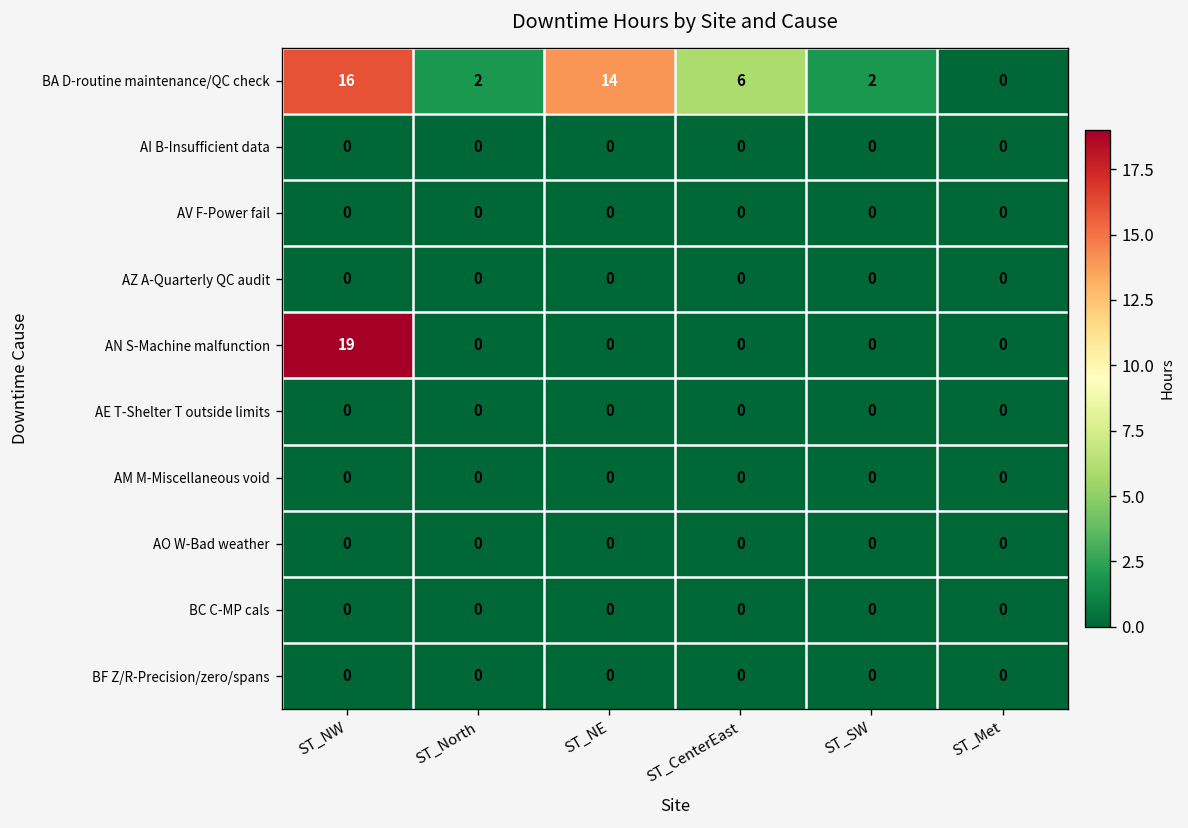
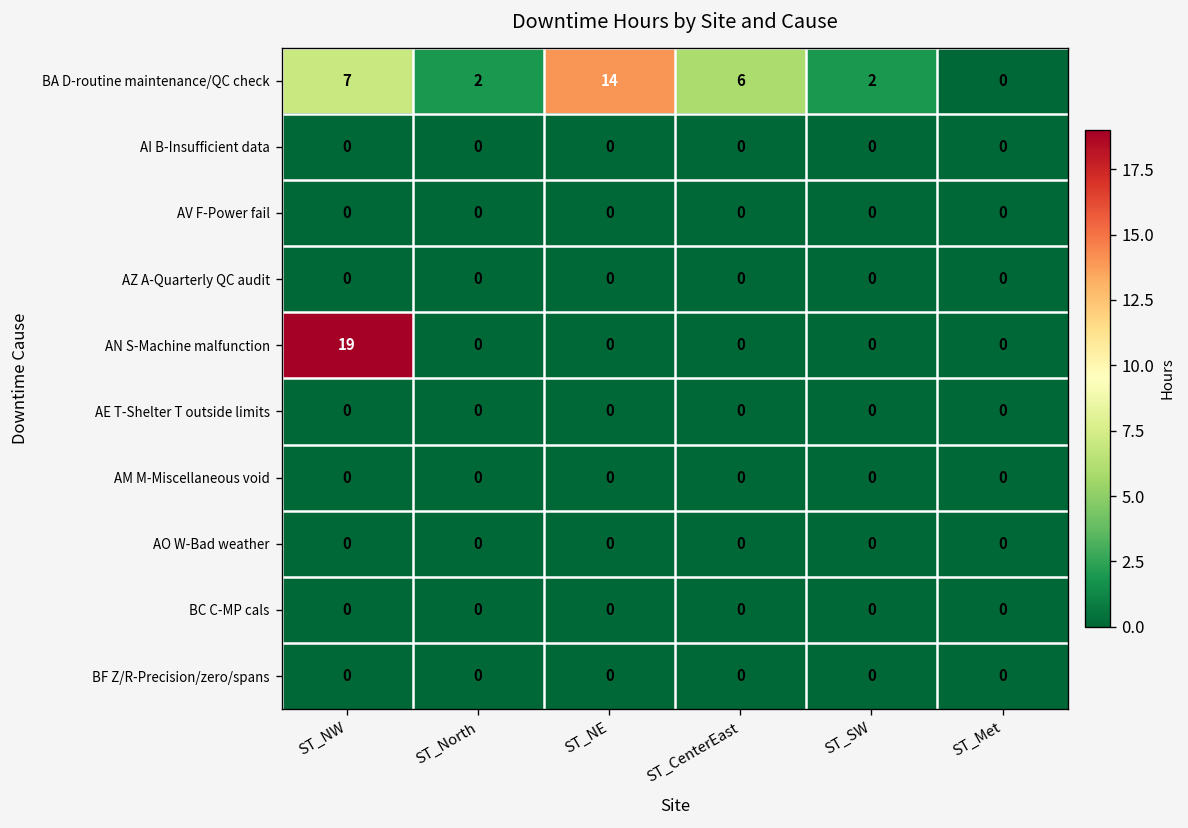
  {
    "BA D-routine maintenance/QC check": {
-     "ST_NW": 16,
+     "ST_NW": 7,
      "ST_North": 2,
      "ST_NE": 14,
      "ST_CenterEast": 6,
      "ST_SW": 2,
      "ST_Met": 0
    },
    "AI B-Insufficient data": {
      "ST_NW": 0,
      "ST_North": 0,
      "ST_NE": 0,
      "ST_CenterEast": 0,
      "ST_SW": 0,
      "ST_Met": 0
    },
    "AV F-Power fail": {
      "ST_NW": 0,
      "ST_North": 0,
      "ST_NE": 0,
      "ST_CenterEast": 0,
      "ST_SW": 0,
      "ST_Met": 0
    },
    "AZ A-Quarterly QC audit": {
      "ST_NW": 0,
      "ST_North": 0,
      "ST_NE": 0,
      "ST_CenterEast": 0,
      "ST_SW": 0,
      "ST_Met": 0
    },
    "AN S-Machine malfunction": {
      "ST_NW": 19,
      "ST_North": 0,
      "ST_NE": 0,
      "ST_CenterEast": 0,
      "ST_SW": 0,
      "ST_Met": 0
    },
    "AE T-Shelter T outside limits": {
      "ST_NW": 0,
      "ST_North": 0,
      "ST_NE": 0,
      "ST_CenterEast": 0,
      "ST_SW": 0,
      "ST_Met": 0
    },
    "AM M-Miscellaneous void": {
      "ST_NW": 0,
      "ST_North": 0,
      "ST_NE": 0,
      "ST_CenterEast": 0,
      "ST_SW": 0,
      "ST_Met": 0
    },
    "AO W-Bad weather": {
      "ST_NW": 0,
      "ST_North": 0,
      "ST_NE": 0,
      "ST_CenterEast": 0,
      "ST_SW": 0,
      "ST_Met": 0
    },
    "BC C-MP cals": {
      "ST_NW": 0,
      "ST_North": 0,
      "ST_NE": 0,
      "ST_CenterEast": 0,
      "ST_SW": 0,
      "ST_Met": 0
    },
    "BF Z/R-Precision/zero/spans": {
      "ST_NW": 0,
      "ST_North": 0,
      "ST_NE": 0,
      "ST_CenterEast": 0,
      "ST_SW": 0,
      "ST_Met": 0
    }
  }
